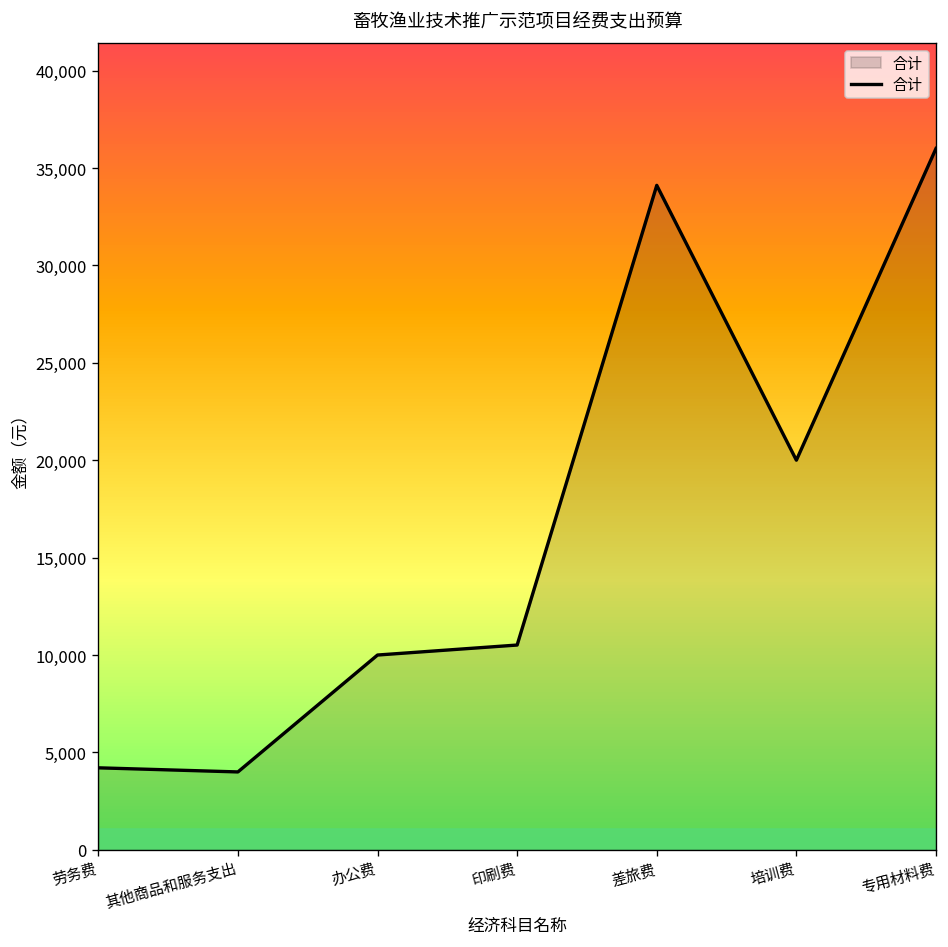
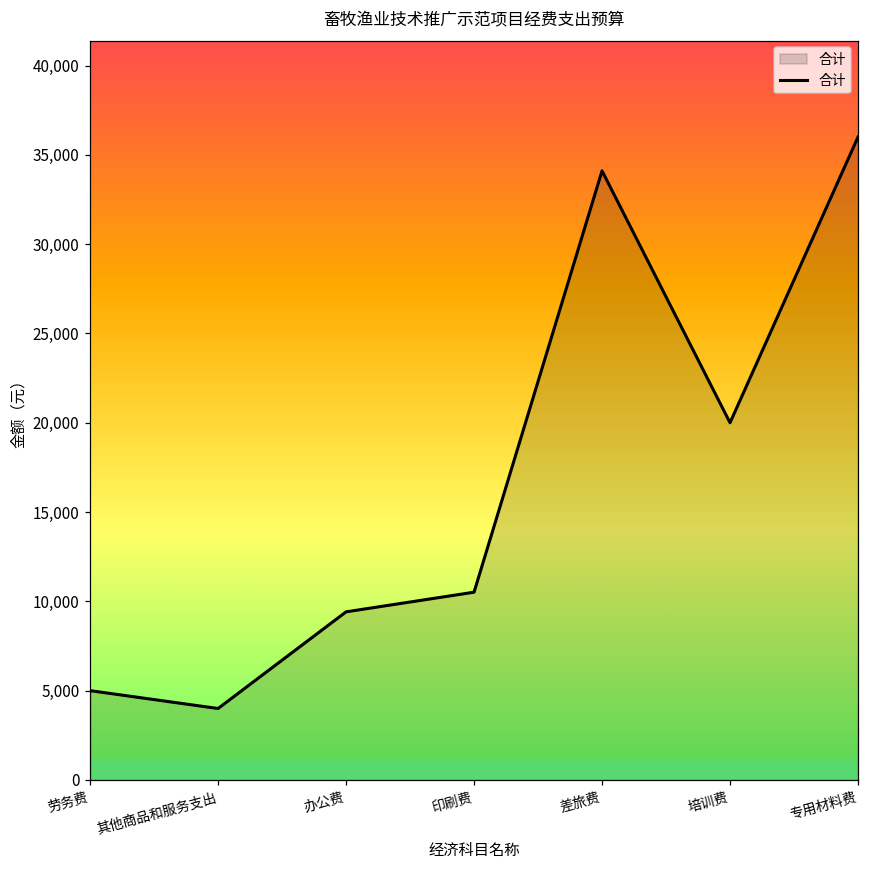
  {
-   "劳务费": "4,200",
+   "劳务费": "5,000",
    "其他商品和服务支出": "4,000",
-   "办公费": "10,000",
+   "办公费": "9,400",
    "印刷费": "10,500",
    "差旅费": "34,100",
    "培训费": "20,000",
    "专用材料费": "36,000"
  }
